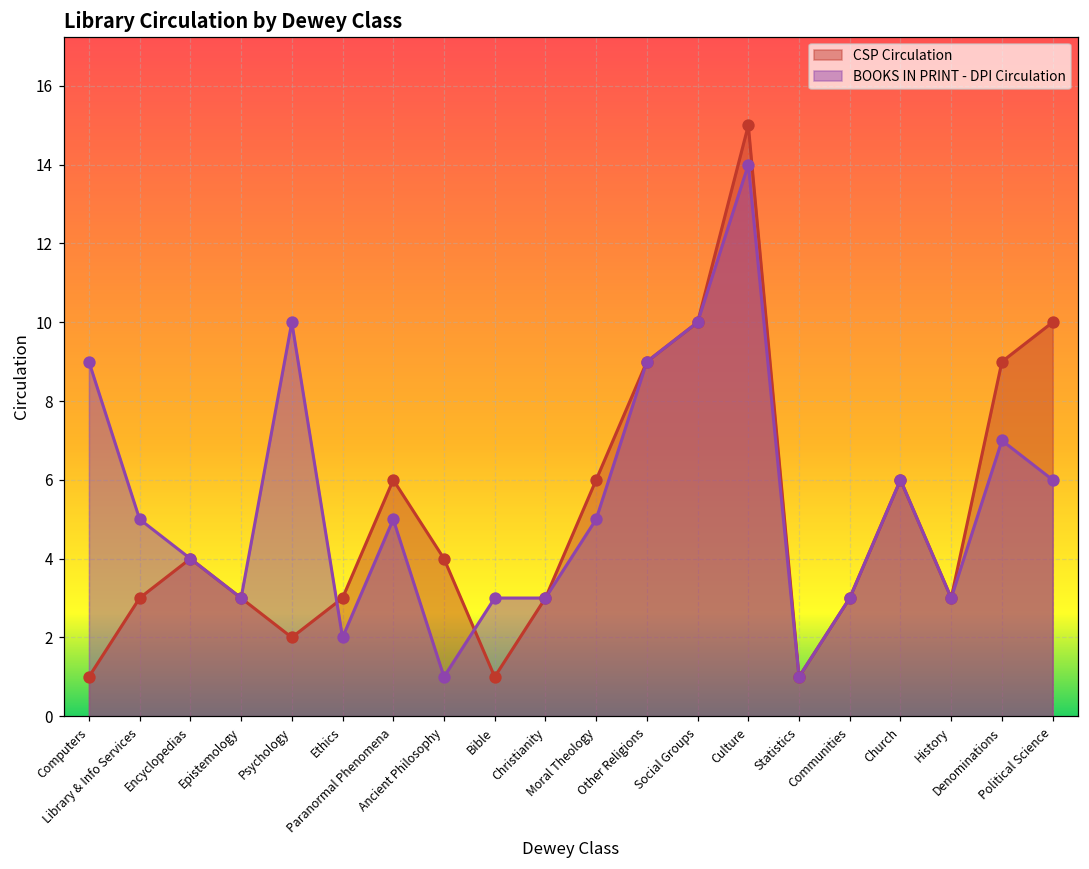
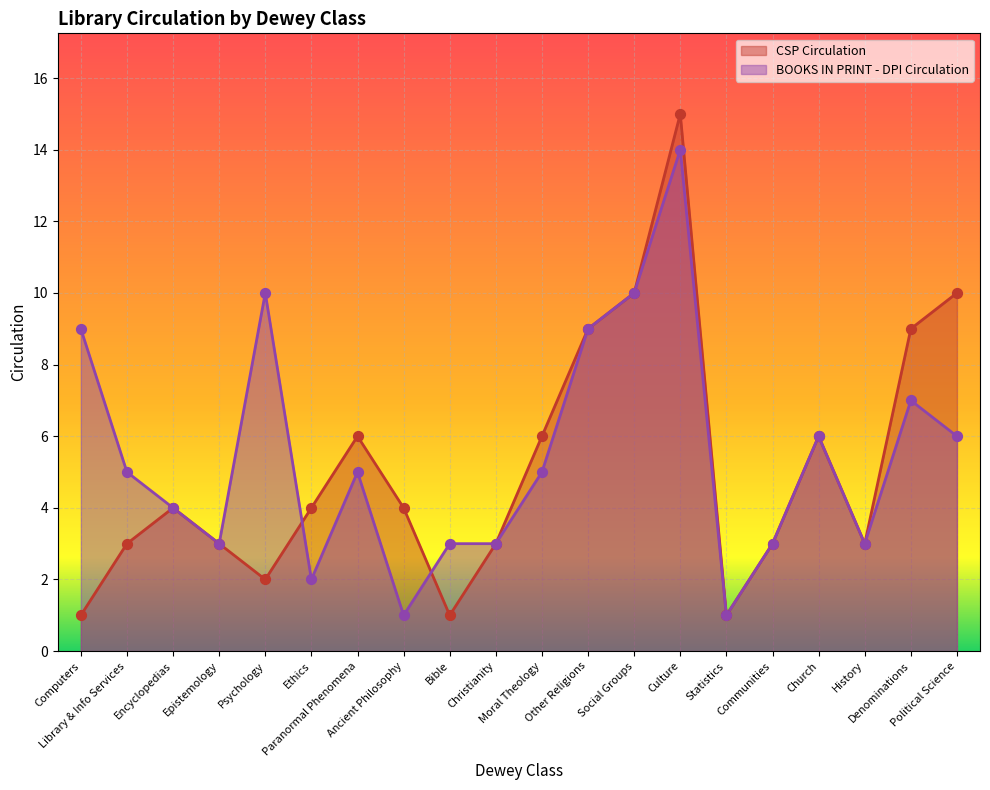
  {
    "CSP Circulation": {
      "Computers": 1,
      "Library & Info Services": 3,
      "Psychology": 2,
-     "Ethics": 3,
+     "Ethics": 4,
      "Paranormal Phenomena": 6,
      "Ancient Philosophy": 4,
      "Bible": 1,
      "Moral Theology": 6,
      "Culture": 15,
      "Denominations": 9,
      "Political Science": 10
    },
    "BOOKS IN PRINT - DPI Circulation": {
      "Computers": 9,
      "Library & Info Services": 5,
      "Psychology": 10,
      "Ethics": 2,
      "Paranormal Phenomena": 5,
      "Ancient Philosophy": 1,
      "Bible": 3,
      "Moral Theology": 5,
      "Culture": 14,
      "Denominations": 7,
      "Political Science": 6
    }
  }
